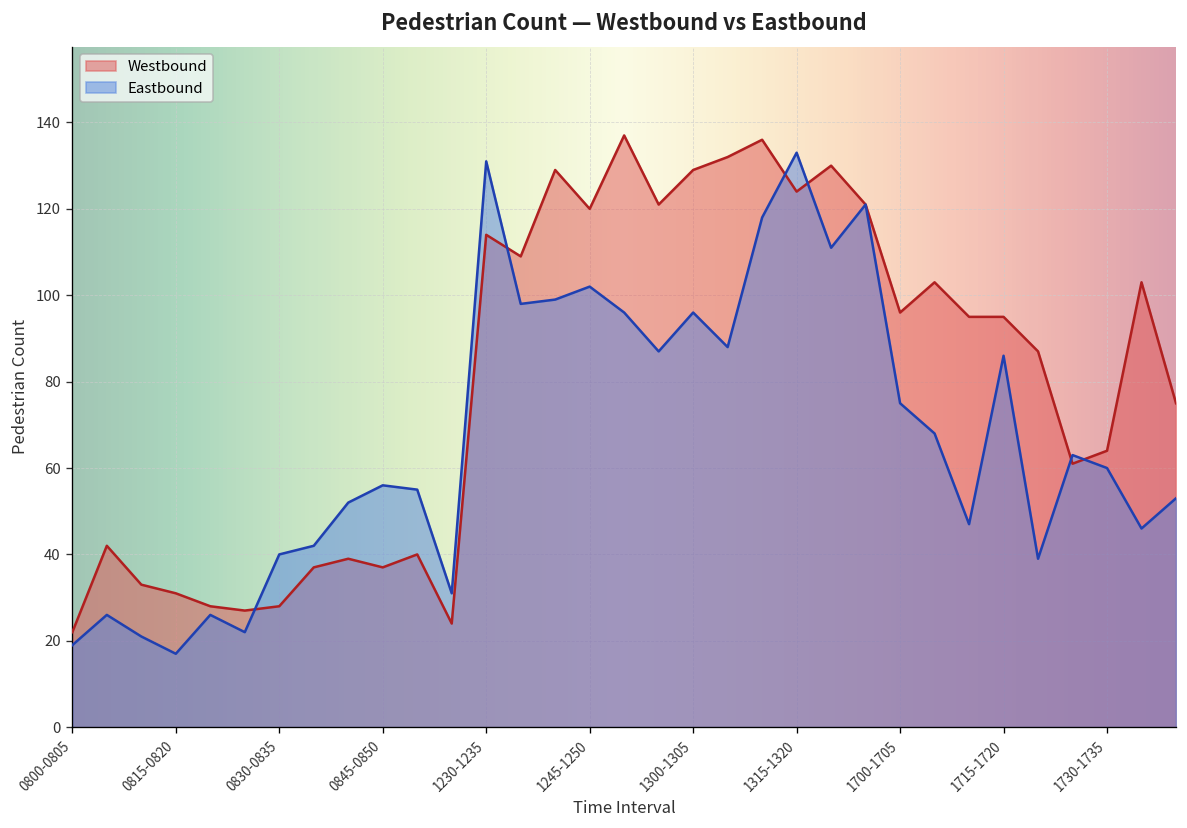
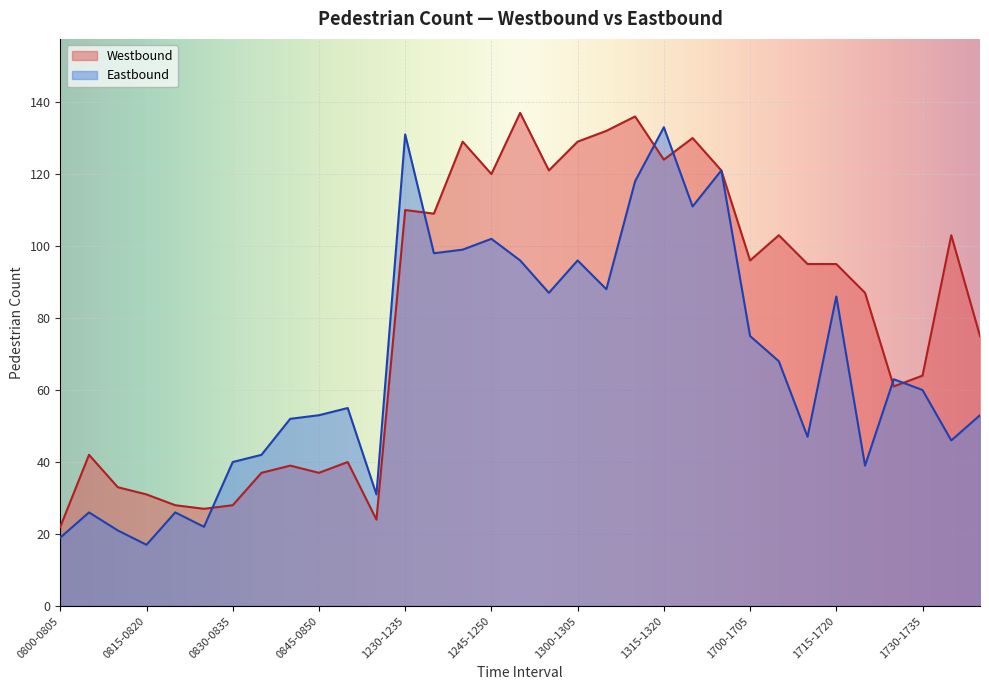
  {
    "Westbound": {
      "0800-0805": 22,
      "0815-0820": 31,
      "0830-0835": 28,
      "0845-0850": 37,
-     "1230-1235": 114,
+     "1230-1235": 110,
      "1245-1250": 120,
      "1300-1305": 129,
      "1315-1320": 124,
      "1700-1705": 96,
      "1715-1720": 95,
      "1730-1735": 64
    },
    "Eastbound": {
      "0800-0805": 19,
      "0815-0820": 17,
      "0830-0835": 40,
-     "0845-0850": 56,
+     "0845-0850": 53,
      "1230-1235": 131,
      "1245-1250": 102,
      "1300-1305": 96,
      "1315-1320": 133,
      "1700-1705": 75,
      "1715-1720": 86,
      "1730-1735": 60
    }
  }
